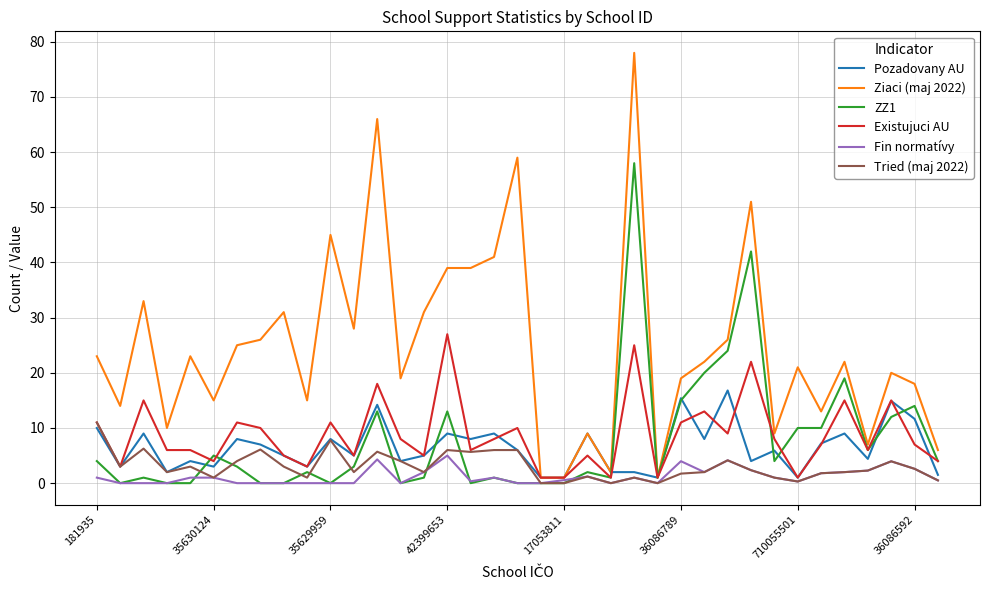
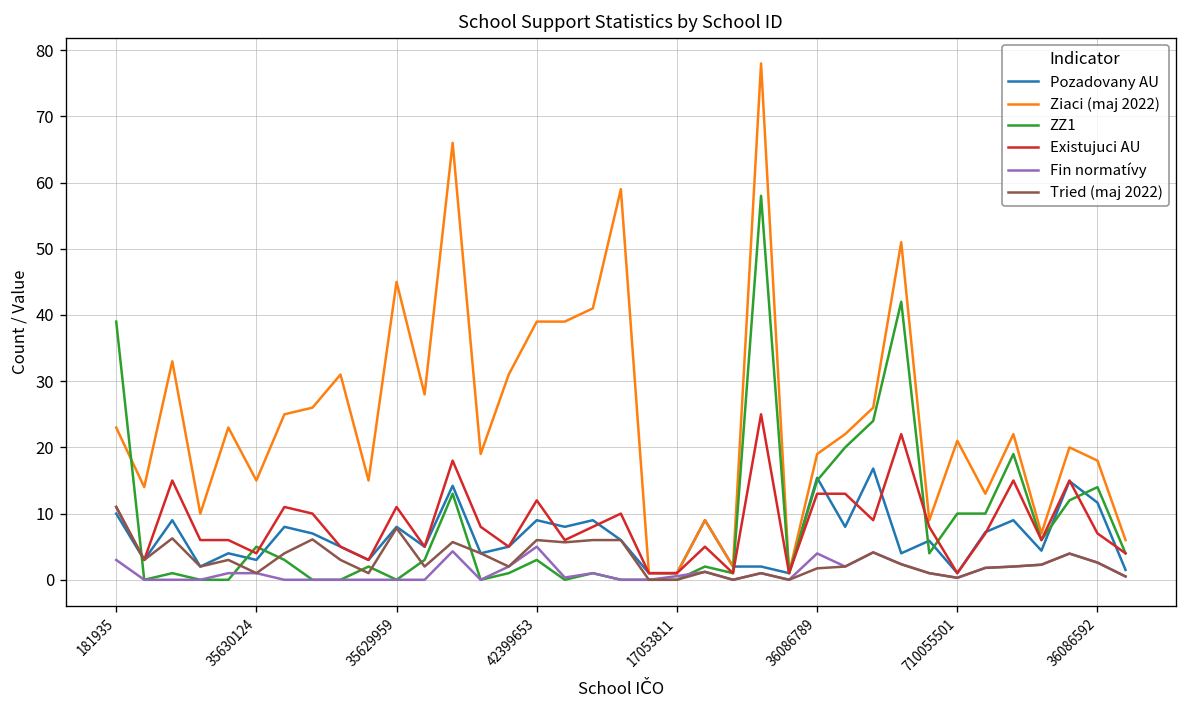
  {
    "Pozadovany AU": {
      "181935": 10,
      "35630124": 3,
      "42399653": 9,
      "36086592": 12
    },
    "Ziaci (maj 2022)": {
      "181935": 23,
      "35630124": 15,
      "35629959": 45,
      "42399653": 39,
      "36086789": 19,
      "710055501": 21,
      "36086592": 18
    },
    "ZZ1": {
-     "181935": 4,
+     "181935": 39,
      "35630124": 5,
-     "42399653": 13,
+     "42399653": 3,
      "710055501": 10,
      "36086592": 14
    },
    "Existujuci AU": {
      "35630124": 4,
      "35629959": 11,
-     "42399653": 27,
-     "36086789": 11,
+     "42399653": 12,
+     "36086789": 13,
      "36086592": 7
    },
    "Fin normatívy": {
-     "181935": 1,
+     "181935": 3,
      "42399653": 5,
      "36086789": 4
    },
    "Tried (maj 2022)": {
      "42399653": 6,
      "36086789": 2
    }
  }
